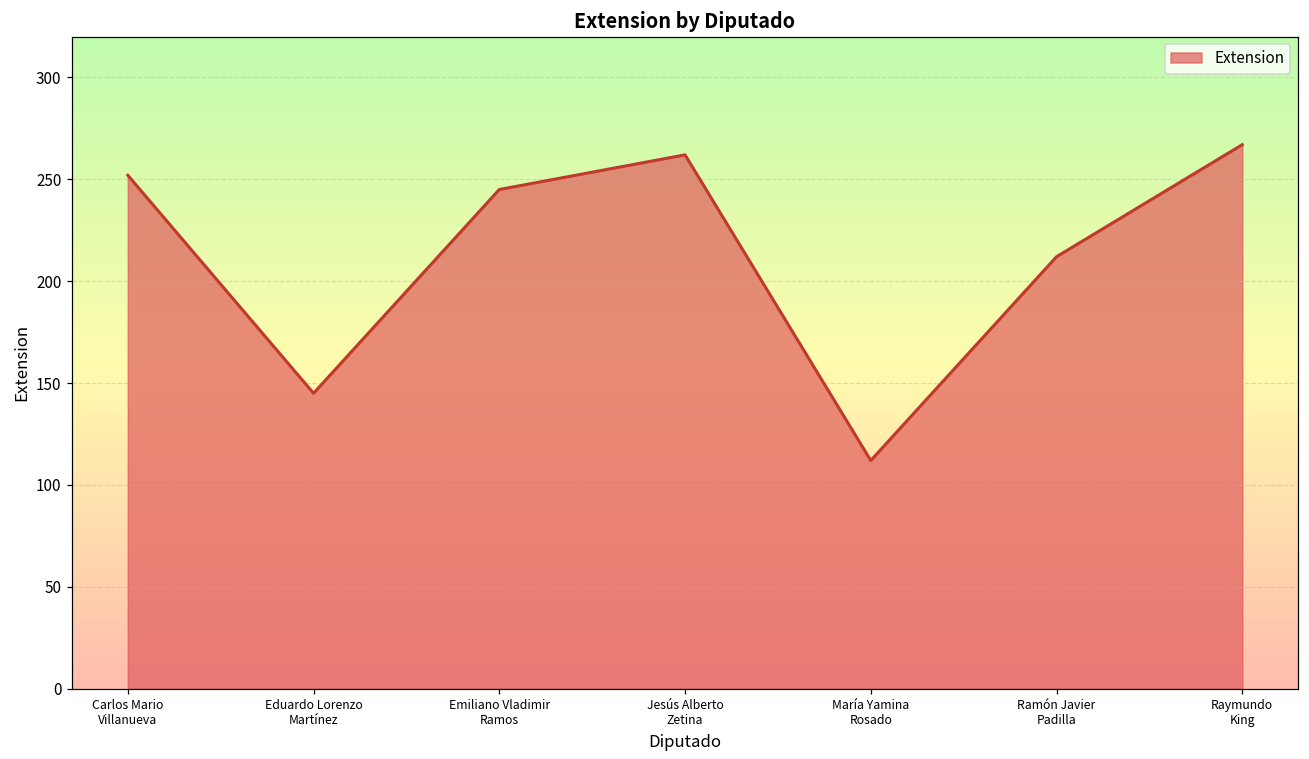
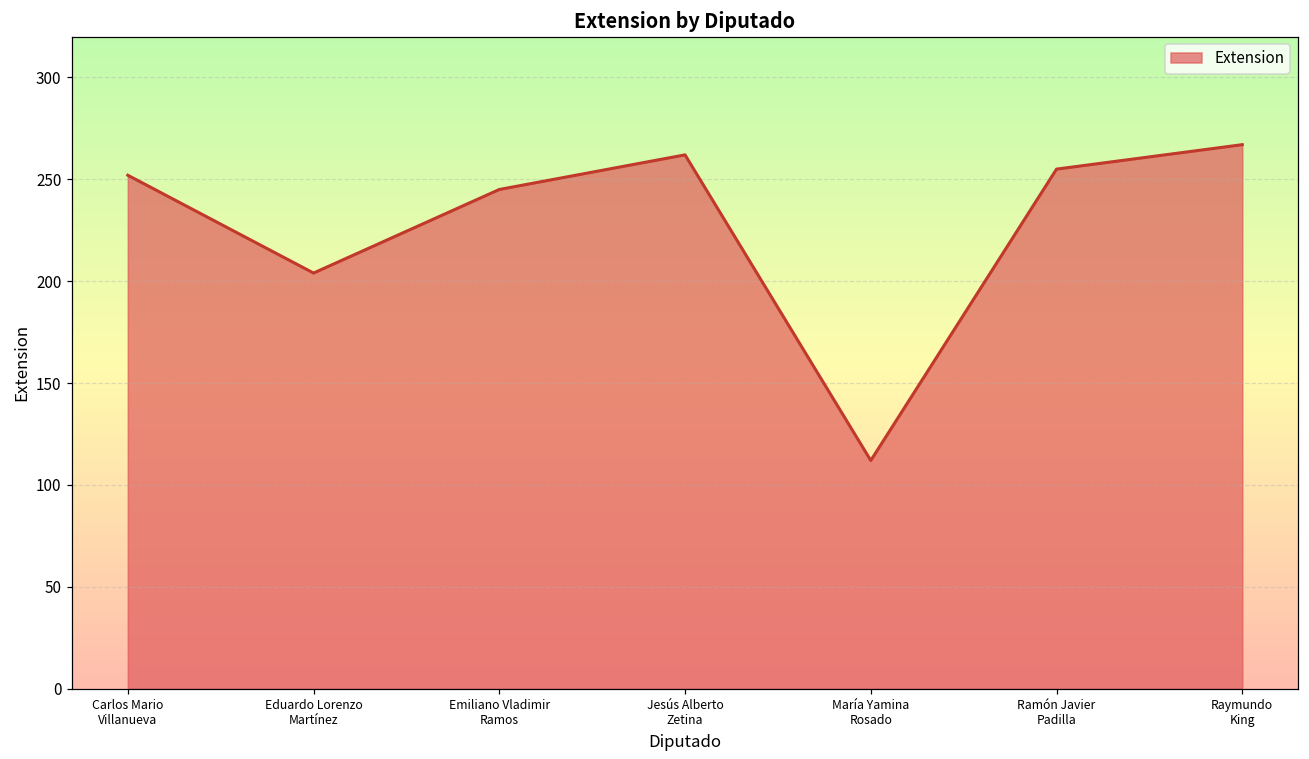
  {
    "Carlos Mario Villanueva": 252,
-   "Eduardo Lorenzo Martínez": 145,
+   "Eduardo Lorenzo Martínez": 204,
    "Emiliano Vladimir Ramos": 245,
    "Jesús Alberto Zetina": 262,
    "María Yamina Rosado": 112,
-   "Ramón Javier Padilla": 212,
+   "Ramón Javier Padilla": 255,
    "Raymundo King": 267
  }
